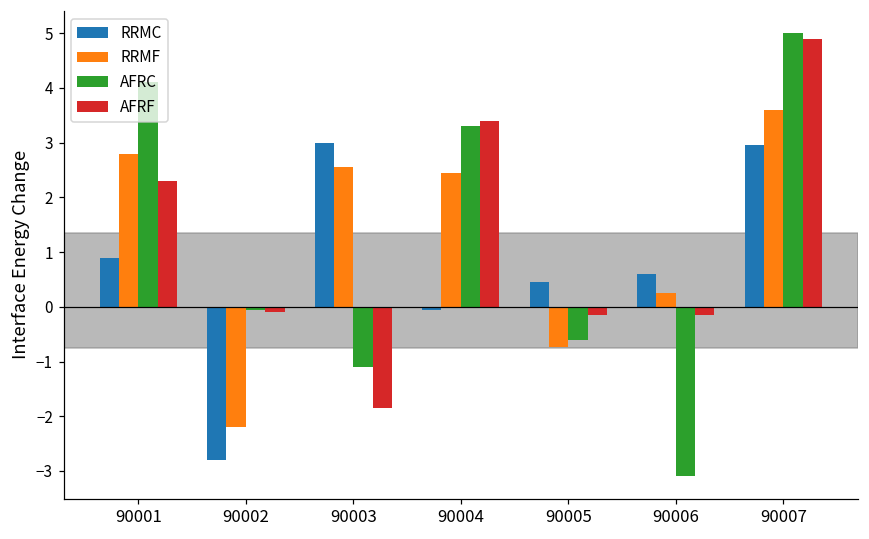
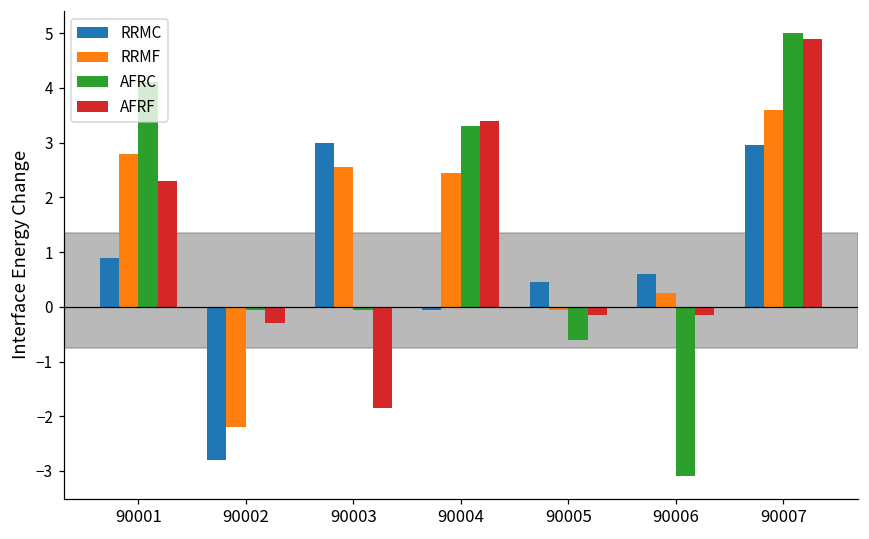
  {
    "RRMC": {
      "90001": 0.9,
      "90002": -2.8,
      "90003": 3.0,
      "90005": 0.5,
      "90006": 0.6,
      "90007": 3.0
    },
    "RRMF": {
      "90001": 2.8,
      "90002": -2.2,
      "90003": 2.6,
      "90004": 2.5,
-     "90005": -0.7,
+     "90005": -0.1,
      "90006": 0.3,
      "90007": 3.6
    },
    "AFRC": {
-     "90003": -1.1,
+     "90003": -0.1,
      "90004": 3.3,
      "90005": -0.6,
      "90006": -3.1,
      "90007": 5.0
    },
    "AFRF": {
      "90001": 2.3,
-     "90002": -0.1,
+     "90002": -0.3,
      "90003": -1.9,
      "90004": 3.4,
      "90005": -0.2,
      "90006": -0.2,
      "90007": 4.9
    }
  }
